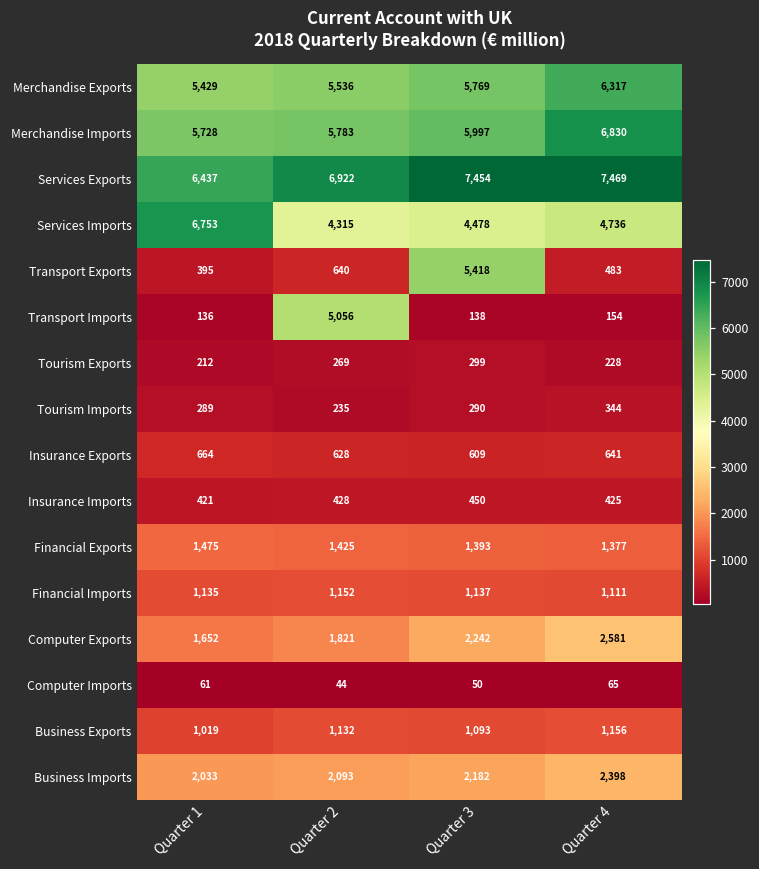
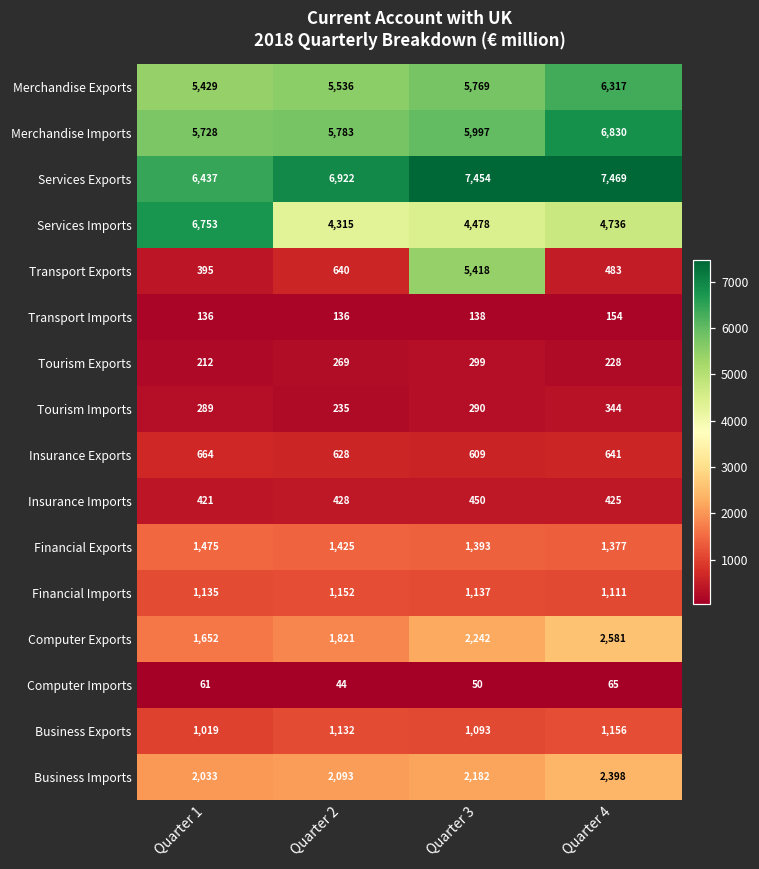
  {
    "Merchandise Exports": {
      "Quarter 1": "5,429",
      "Quarter 2": "5,536",
      "Quarter 3": "5,769",
      "Quarter 4": "6,317"
    },
    "Merchandise Imports": {
      "Quarter 1": "5,728",
      "Quarter 2": "5,783",
      "Quarter 3": "5,997",
      "Quarter 4": "6,830"
    },
    "Services Exports": {
      "Quarter 1": "6,437",
      "Quarter 2": "6,922",
      "Quarter 3": "7,454",
      "Quarter 4": "7,469"
    },
    "Services Imports": {
      "Quarter 1": "6,753",
      "Quarter 2": "4,315",
      "Quarter 3": "4,478",
      "Quarter 4": "4,736"
    },
    "Transport Exports": {
      "Quarter 1": "395",
      "Quarter 2": "640",
      "Quarter 3": "5,418",
      "Quarter 4": "483"
    },
    "Transport Imports": {
      "Quarter 1": "136",
-     "Quarter 2": "5,056",
+     "Quarter 2": "136",
      "Quarter 3": "138",
      "Quarter 4": "154"
    },
    "Tourism Exports": {
      "Quarter 1": "212",
      "Quarter 2": "269",
      "Quarter 3": "299",
      "Quarter 4": "228"
    },
    "Tourism Imports": {
      "Quarter 1": "289",
      "Quarter 2": "235",
      "Quarter 3": "290",
      "Quarter 4": "344"
    },
    "Insurance Exports": {
      "Quarter 1": "664",
      "Quarter 2": "628",
      "Quarter 3": "609",
      "Quarter 4": "641"
    },
    "Insurance Imports": {
      "Quarter 1": "421",
      "Quarter 2": "428",
      "Quarter 3": "450",
      "Quarter 4": "425"
    },
    "Financial Exports": {
      "Quarter 1": "1,475",
      "Quarter 2": "1,425",
      "Quarter 3": "1,393",
      "Quarter 4": "1,377"
    },
    "Financial Imports": {
      "Quarter 1": "1,135",
      "Quarter 2": "1,152",
      "Quarter 3": "1,137",
      "Quarter 4": "1,111"
    },
    "Computer Exports": {
      "Quarter 1": "1,652",
      "Quarter 2": "1,821",
      "Quarter 3": "2,242",
      "Quarter 4": "2,581"
    },
    "Computer Imports": {
      "Quarter 1": "61",
      "Quarter 2": "44",
      "Quarter 3": "50",
      "Quarter 4": "65"
    },
    "Business Exports": {
      "Quarter 1": "1,019",
      "Quarter 2": "1,132",
      "Quarter 3": "1,093",
      "Quarter 4": "1,156"
    },
    "Business Imports": {
      "Quarter 1": "2,033",
      "Quarter 2": "2,093",
      "Quarter 3": "2,182",
      "Quarter 4": "2,398"
    }
  }
